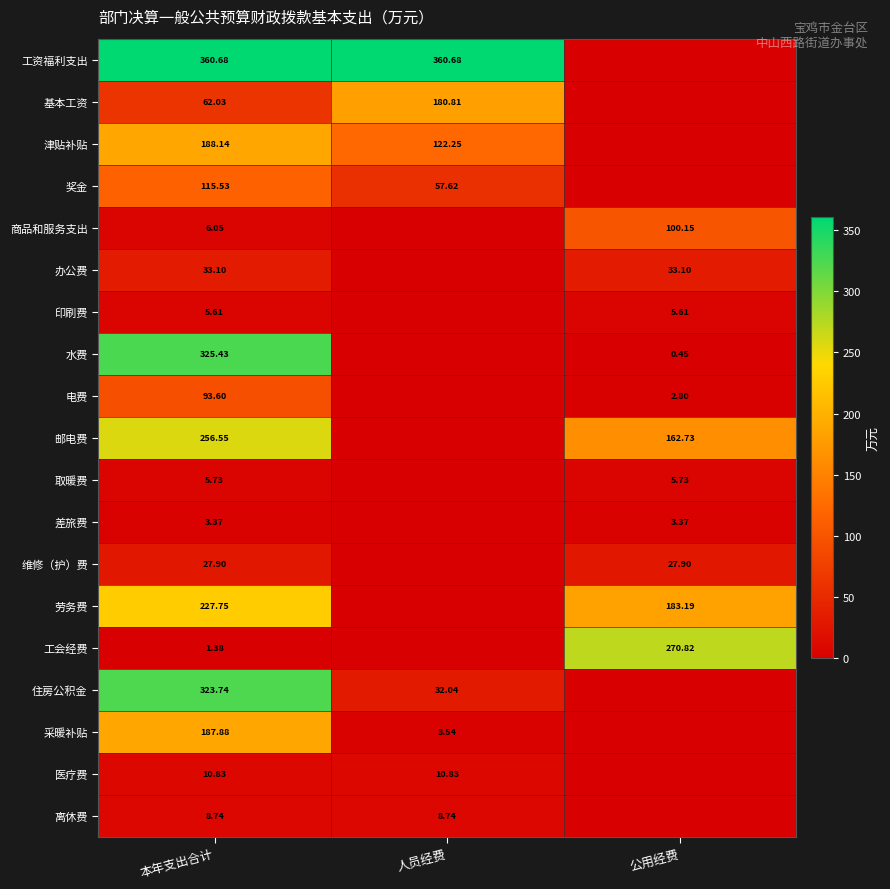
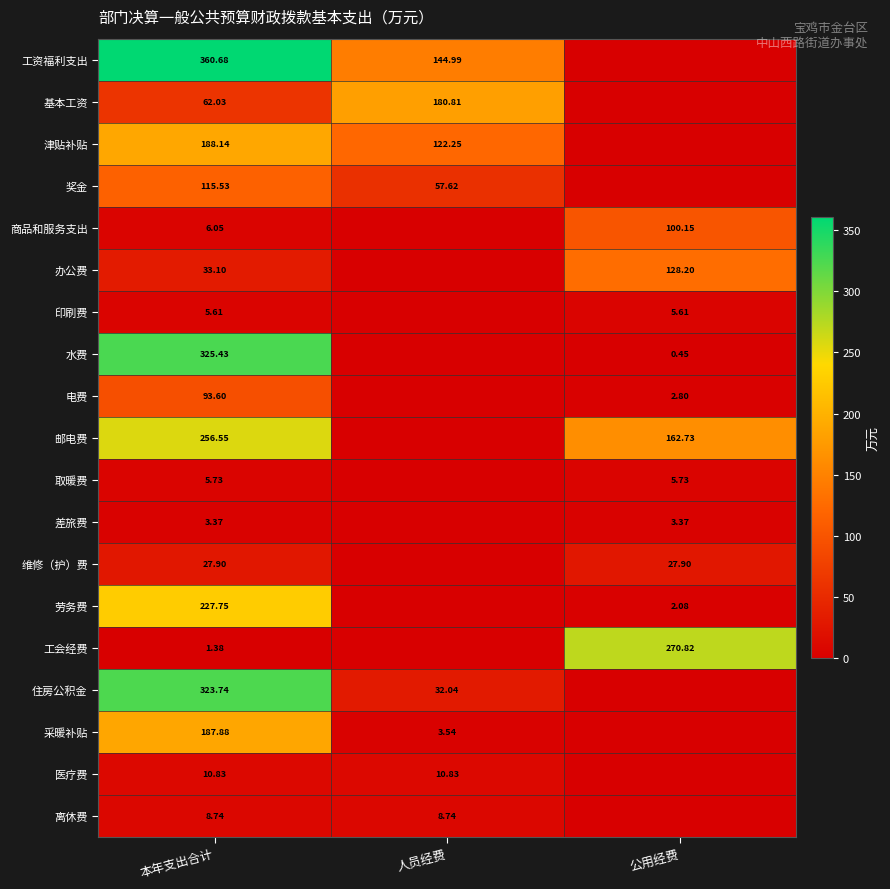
  {
    "工资福利支出": {
      "本年支出合计": 360.68,
-     "人员经费": 360.68
+     "人员经费": 144.99
    },
    "基本工资": {
      "本年支出合计": 62.03,
      "人员经费": 180.81
    },
    "津贴补贴": {
      "本年支出合计": 188.14,
      "人员经费": 122.25
    },
    "奖金": {
      "本年支出合计": 115.53,
      "人员经费": 57.62
    },
    "商品和服务支出": {
      "本年支出合计": 6.05,
      "公用经费": 100.15
    },
    "办公费": {
      "本年支出合计": 33.10,
-     "公用经费": 33.10
+     "公用经费": 128.20
    },
    "印刷费": {
      "本年支出合计": 5.61,
      "公用经费": 5.61
    },
    "水费": {
      "本年支出合计": 325.43,
      "公用经费": 0.45
    },
    "电费": {
      "本年支出合计": 93.60,
      "公用经费": 2.80
    },
    "邮电费": {
      "本年支出合计": 256.55,
      "公用经费": 162.73
    },
    "取暖费": {
      "本年支出合计": 5.73,
      "公用经费": 5.73
    },
    "差旅费": {
      "本年支出合计": 3.37,
      "公用经费": 3.37
    },
    "维修（护）费": {
      "本年支出合计": 27.90,
      "公用经费": 27.90
    },
    "劳务费": {
      "本年支出合计": 227.75,
-     "公用经费": 183.19
+     "公用经费": 2.08
    },
    "工会经费": {
      "本年支出合计": 1.38,
      "公用经费": 270.82
    },
    "住房公积金": {
      "本年支出合计": 323.74,
      "人员经费": 32.04
    },
    "采暖补贴": {
      "本年支出合计": 187.88,
      "人员经费": 3.54
    },
    "医疗费": {
      "本年支出合计": 10.83,
      "人员经费": 10.83
    },
    "离休费": {
      "本年支出合计": 8.74,
      "人员经费": 8.74
    }
  }
